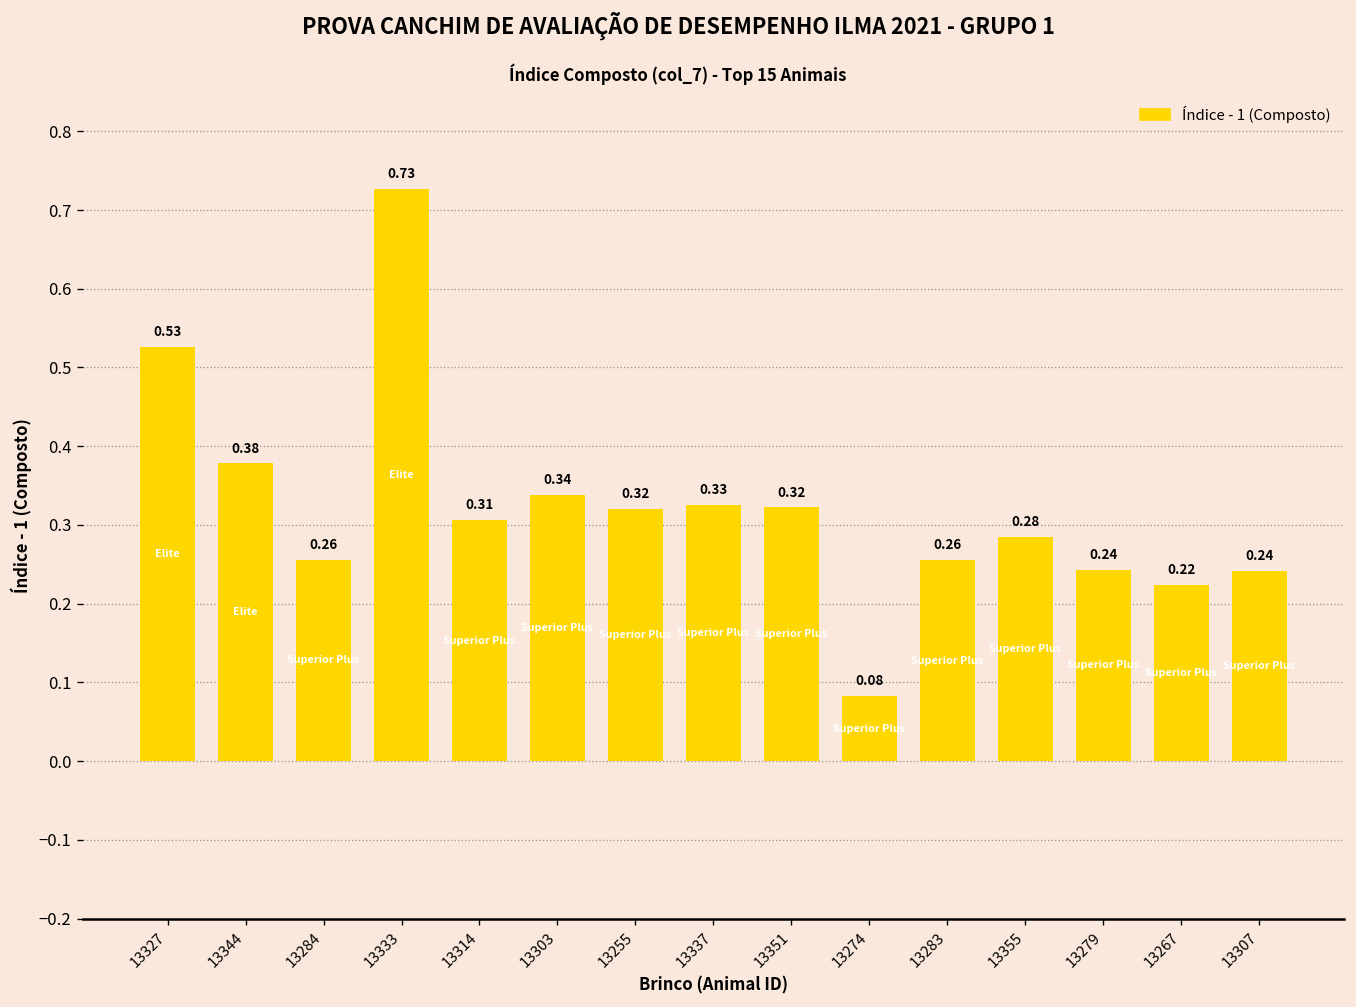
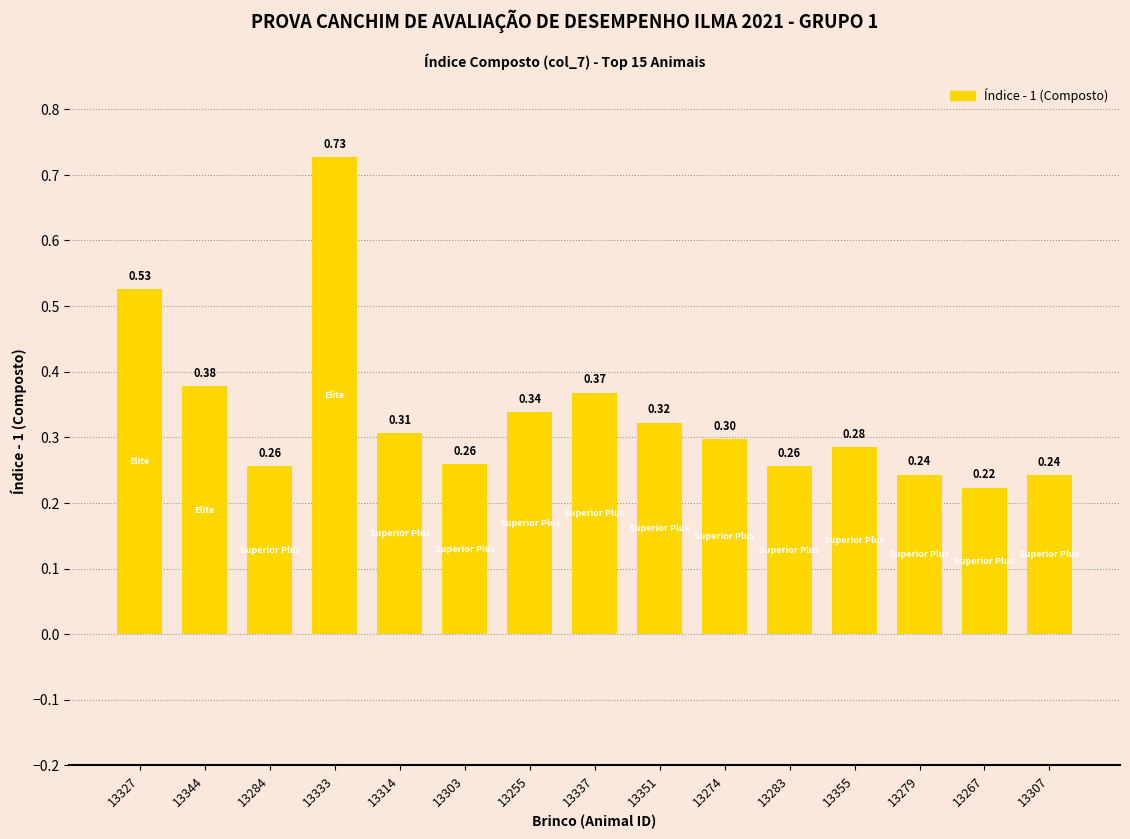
  {
    "13327": 0.53,
    "13344": 0.38,
    "13284": 0.26,
    "13333": 0.73,
    "13314": 0.31,
-   "13303": 0.34,
-   "13255": 0.32,
-   "13337": 0.33,
+   "13303": 0.26,
+   "13255": 0.34,
+   "13337": 0.37,
    "13351": 0.32,
-   "13274": 0.08,
+   "13274": 0.30,
    "13283": 0.26,
    "13355": 0.28,
    "13279": 0.24,
    "13267": 0.22,
    "13307": 0.24
  }
